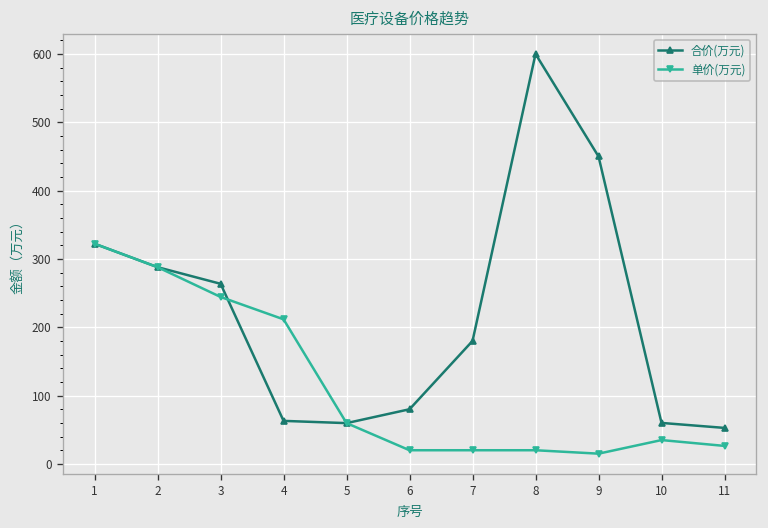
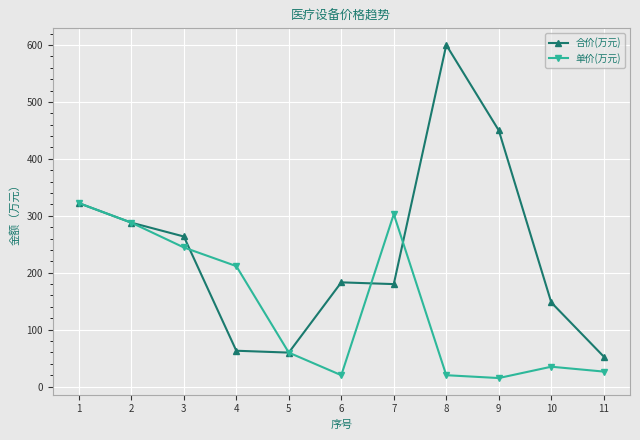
  {
    "合价(万元)": {
      "3": 260,
      "4": 60,
-     "6": 80,
+     "6": 180,
      "7": 180,
      "8": 600,
      "9": 450,
-     "10": 60,
+     "10": 150,
      "11": 50
    },
    "单价(万元)": {
      "3": 240,
      "4": 210,
      "6": 20,
-     "7": 20,
+     "7": 300,
      "8": 20,
      "9": 20,
      "10": 30,
      "11": 30
    }
  }
